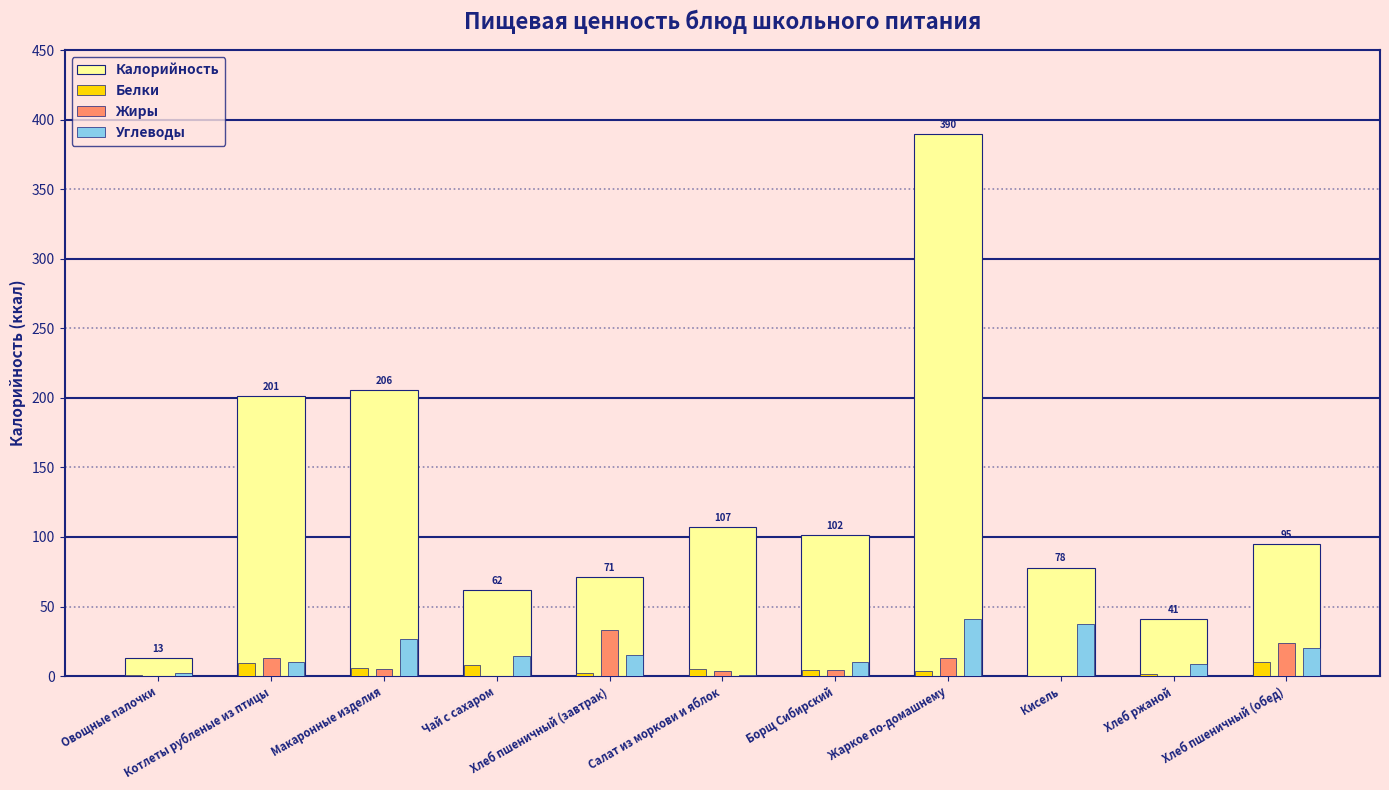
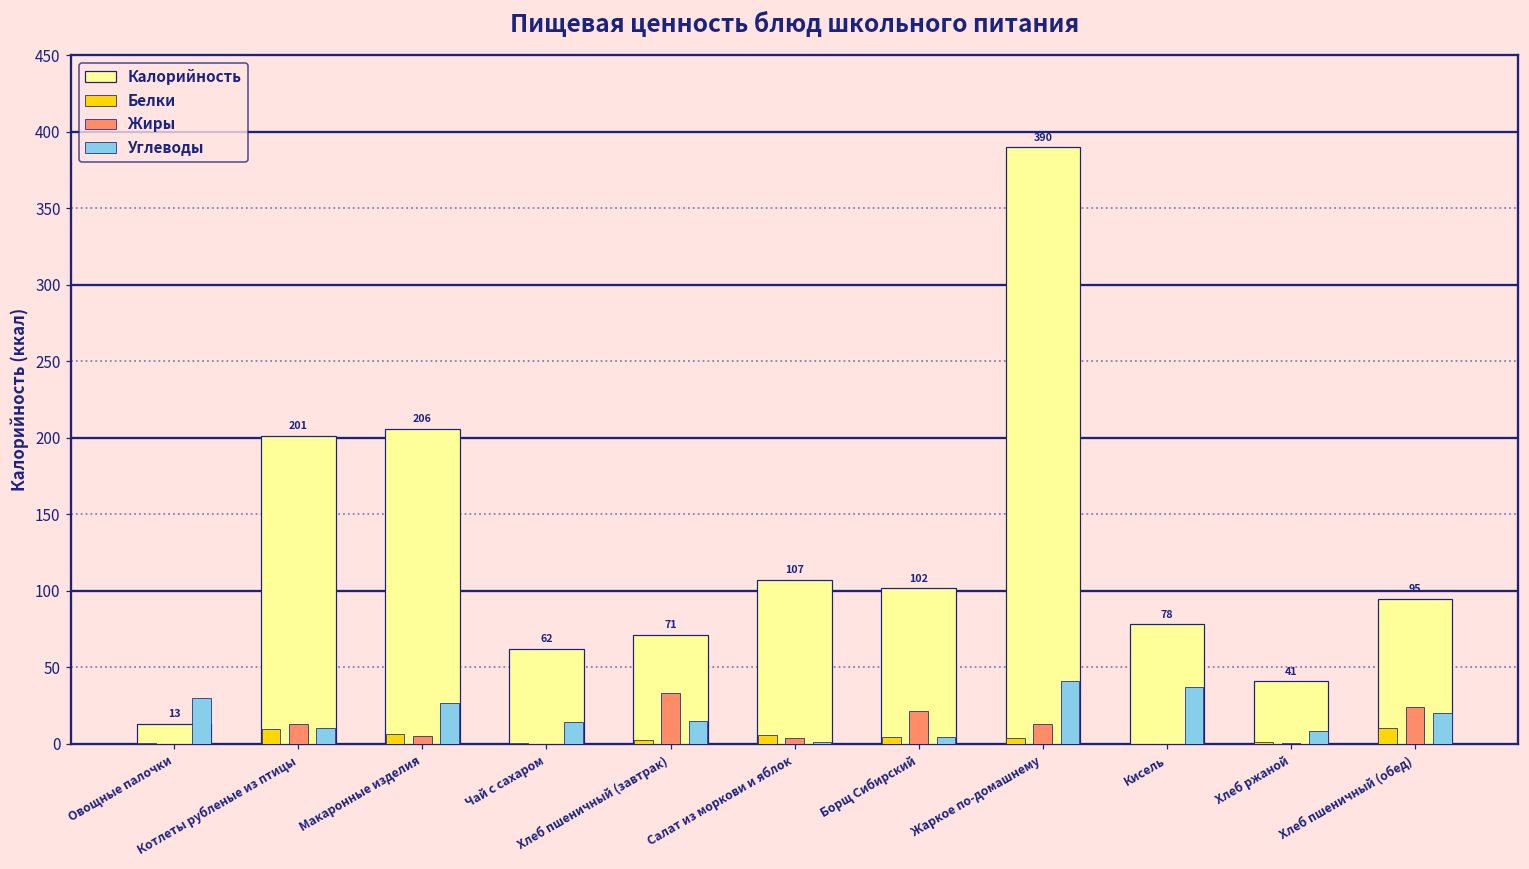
  {
    "Калорийность": {
      "Овощные палочки": 13,
      "Котлеты рубленые из птицы": 201,
      "Макаронные изделия": 206,
      "Чай с сахаром": 62,
      "Хлеб пшеничный (завтрак)": 71,
      "Салат из моркови и яблок": 107,
      "Борщ Сибирский": 102,
      "Жаркое по-домашнему": 390,
      "Кисель": 78,
      "Хлеб ржаной": 41,
      "Хлеб пшеничный (обед)": 95
    },
    "Белки": {
-     "Чай с сахаром": 8
+     "Чай с сахаром": 0
    },
    "Жиры": {
      "Чай с сахаром": 0,
-     "Борщ Сибирский": 5
+     "Борщ Сибирский": 21
    },
    "Углеводы": {
-     "Овощные палочки": 2,
-     "Борщ Сибирский": 10
+     "Овощные палочки": 30,
+     "Борщ Сибирский": 4
    }
  }
